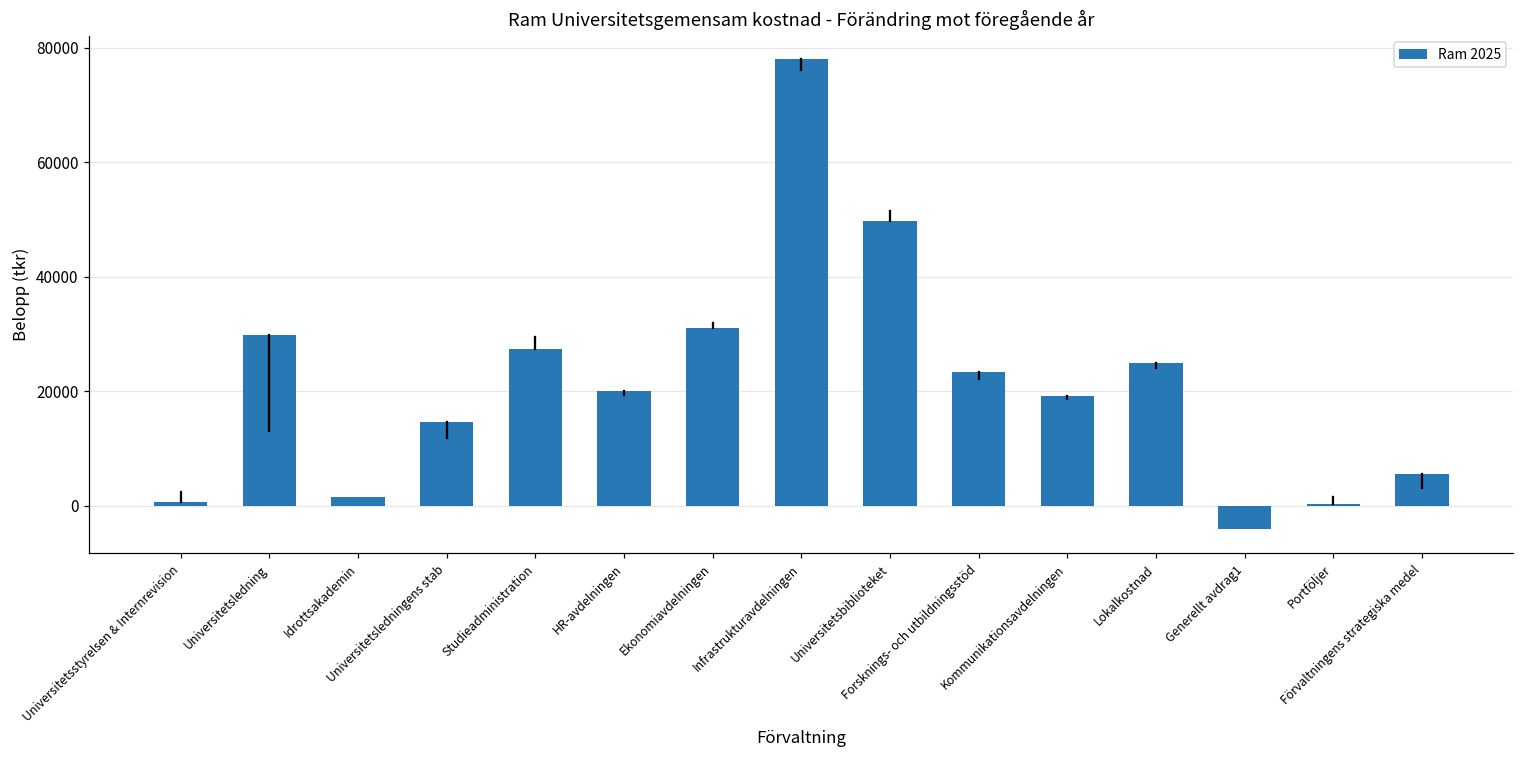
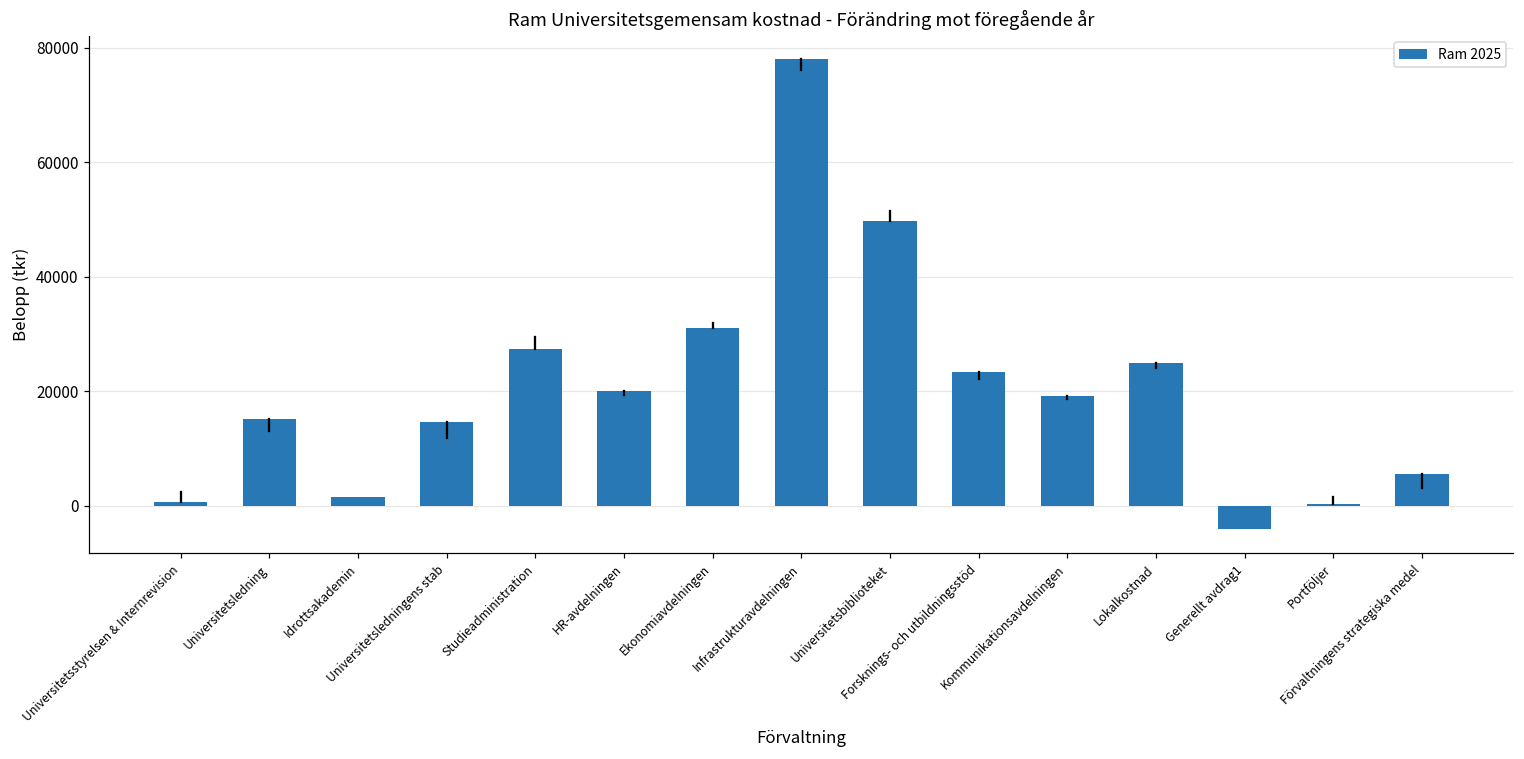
  {
    "Ram 2025": {
      "Universitetsstyrelsen & Internrevision": 1000,
-     "Universitetsledning": 30000,
+     "Universitetsledning": 15000,
      "Idrottsakademin": 2000,
      "Universitetsledningens stab": 15000,
      "Studieadministration": 27000,
      "HR-avdelningen": 20000,
      "Ekonomiavdelningen": 31000,
      "Infrastrukturavdelningen": 78000,
      "Universitetsbiblioteket": 50000,
      "Forsknings- och utbildningsstöd": 23000,
      "Kommunikationsavdelningen": 19000,
      "Lokalkostnad": 25000,
      "Generellt avdrag1": -4000,
      "Förvaltningens strategiska medel": 6000
    }
  }
